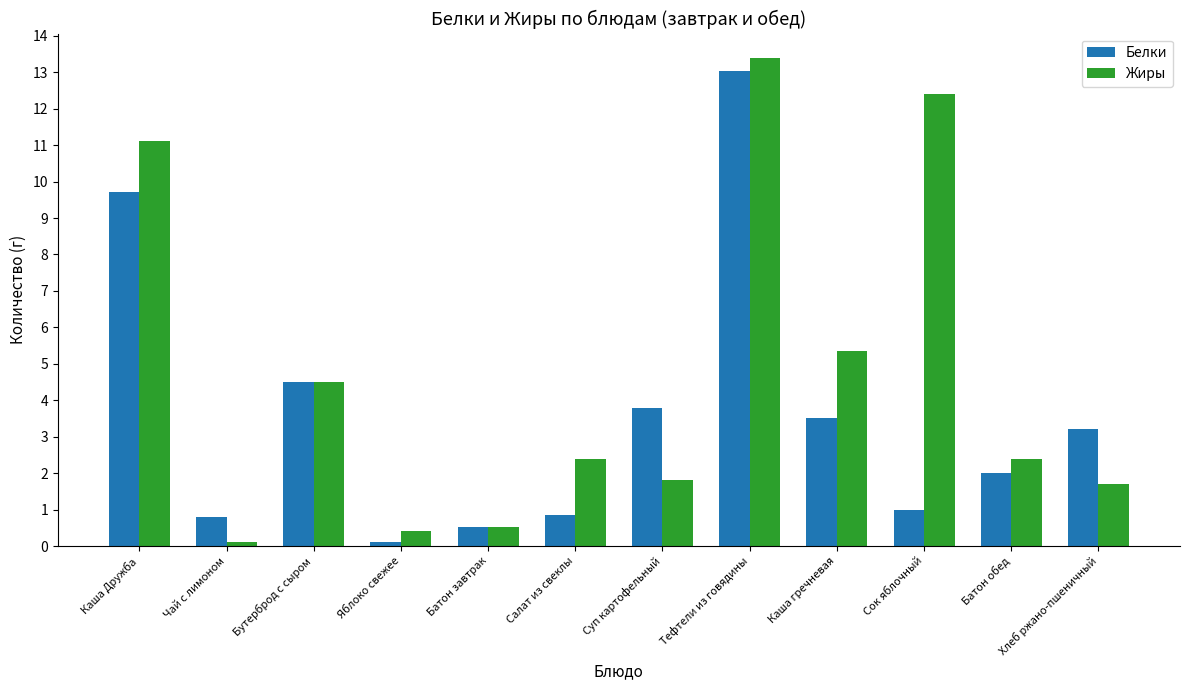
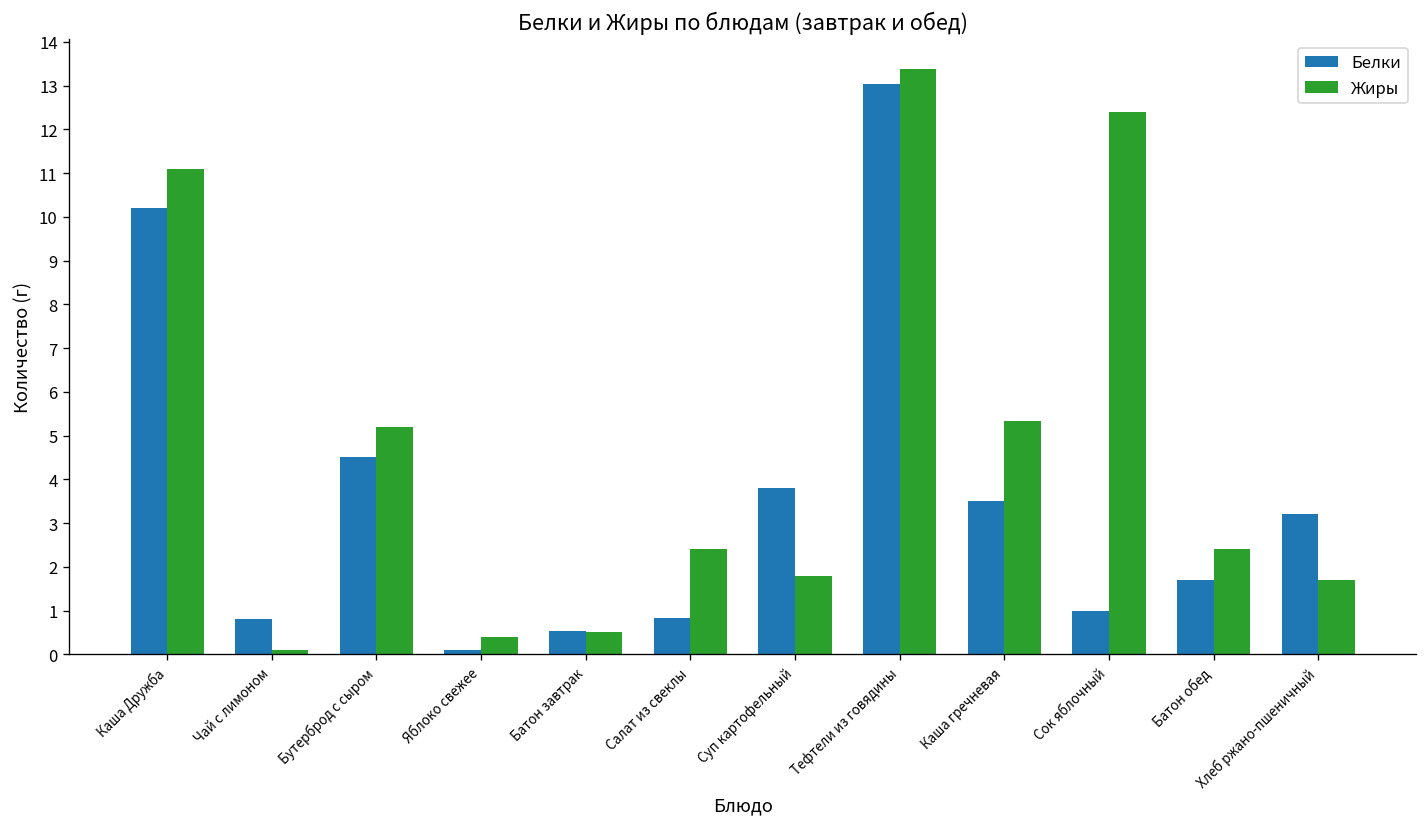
  {
    "Белки": {
-     "Каша Дружба": 9.7,
+     "Каша Дружба": 10.2,
      "Чай с лимоном": 0.8,
      "Бутерброд с сыром": 4.5,
      "Яблоко свежее": 0.1,
      "Батон завтрак": 0.5,
      "Салат из свеклы": 0.8,
      "Суп картофельный": 3.8,
      "Тефтели из говядины": 13.0,
      "Каша гречневая": 3.5,
      "Сок яблочный": 1.0,
-     "Батон обед": 2.0,
+     "Батон обед": 1.7,
      "Хлеб ржано-пшеничный": 3.2
    },
    "Жиры": {
      "Каша Дружба": 11.1,
      "Чай с лимоном": 0.1,
-     "Бутерброд с сыром": 4.5,
+     "Бутерброд с сыром": 5.2,
      "Яблоко свежее": 0.4,
      "Батон завтрак": 0.5,
      "Салат из свеклы": 2.4,
      "Суп картофельный": 1.8,
      "Тефтели из говядины": 13.4,
      "Каша гречневая": 5.3,
      "Сок яблочный": 12.4,
      "Батон обед": 2.4,
      "Хлеб ржано-пшеничный": 1.7
    }
  }
